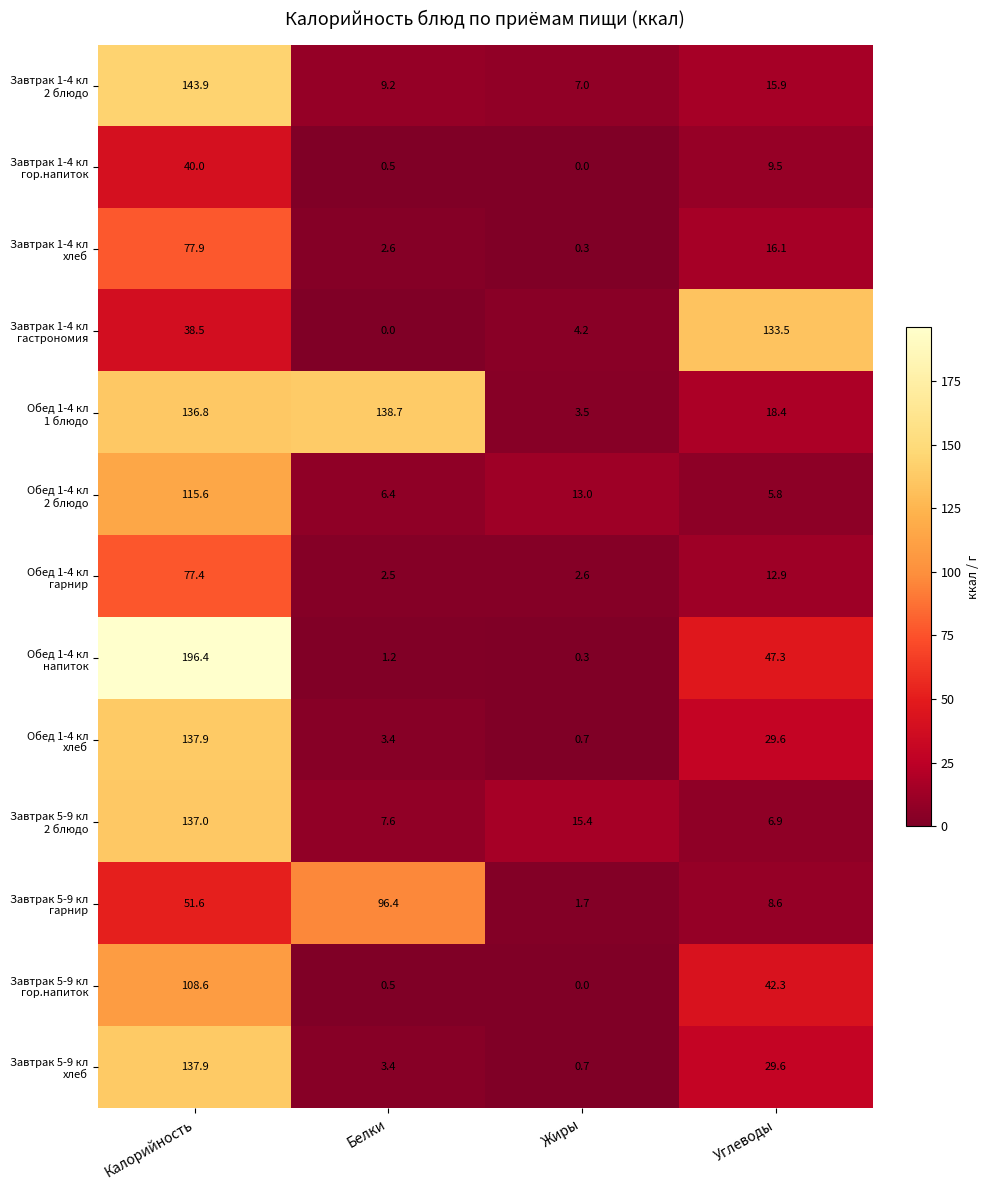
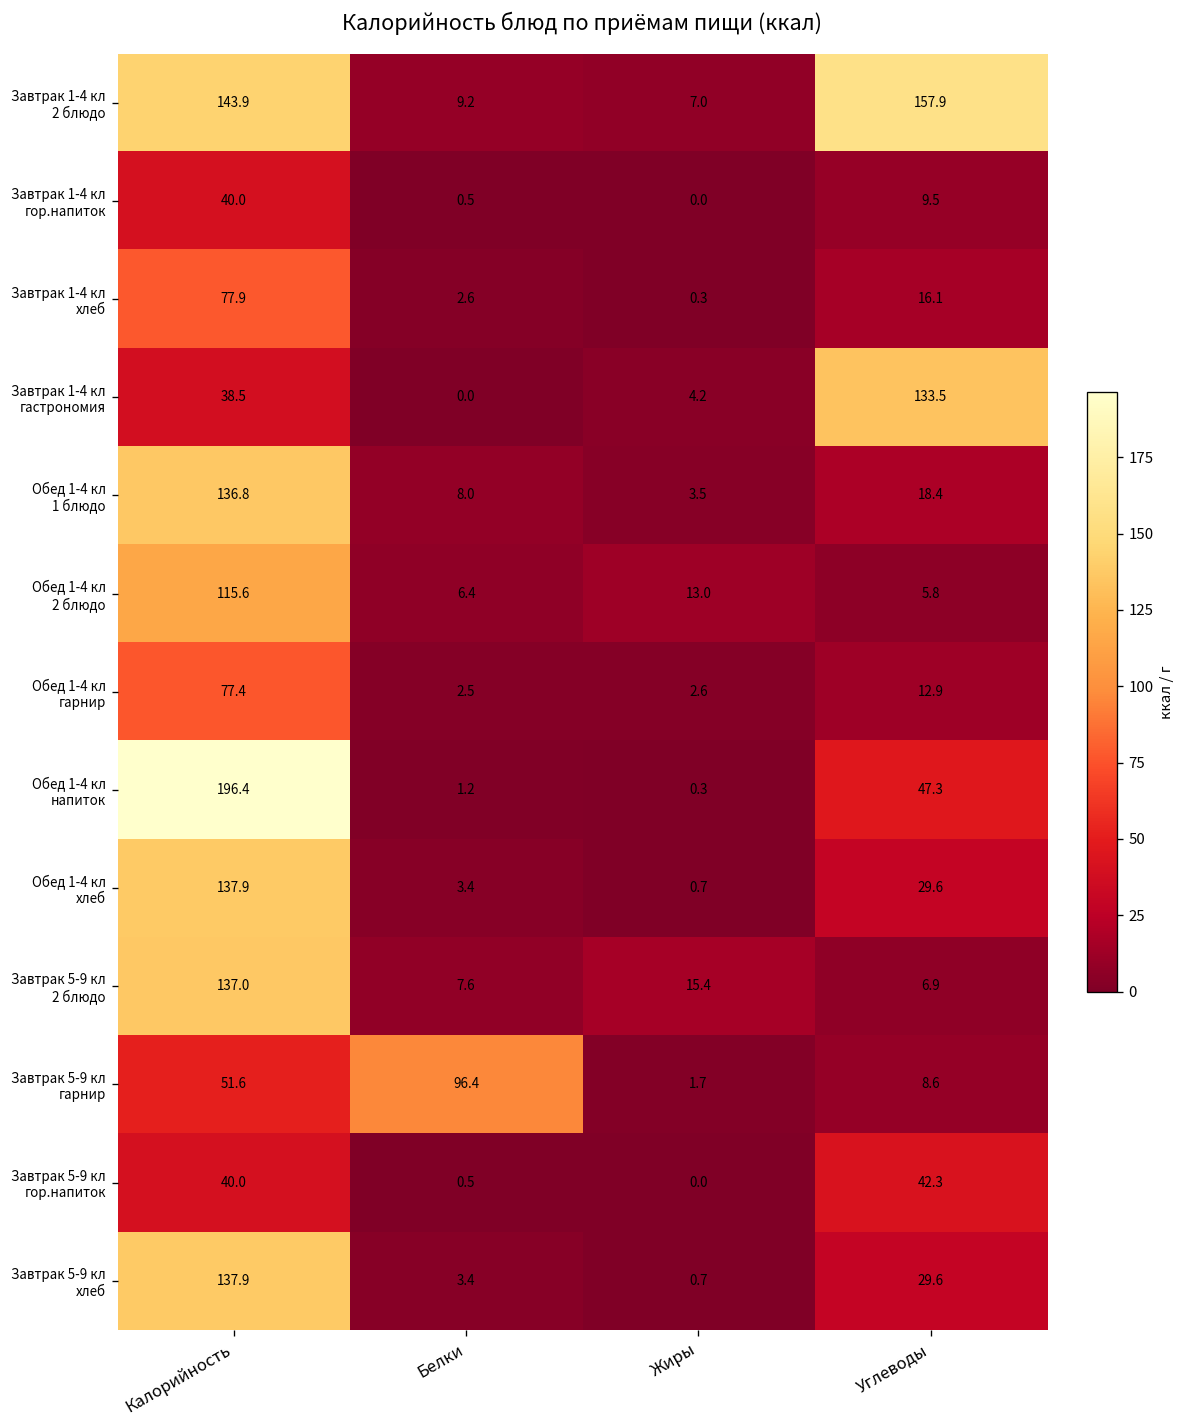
  {
    "Завтрак 1-4 кл 2 блюдо": {
      "Калорийность": 143.9,
      "Белки": 9.2,
      "Жиры": 7.0,
-     "Углеводы": 15.9
+     "Углеводы": 157.9
    },
    "Завтрак 1-4 кл гор.напиток": {
      "Калорийность": 40.0,
      "Белки": 0.5,
      "Жиры": 0.0,
      "Углеводы": 9.5
    },
    "Завтрак 1-4 кл хлеб": {
      "Калорийность": 77.9,
      "Белки": 2.6,
      "Жиры": 0.3,
      "Углеводы": 16.1
    },
    "Завтрак 1-4 кл гастрономия": {
      "Калорийность": 38.5,
      "Белки": 0.0,
      "Жиры": 4.2,
      "Углеводы": 133.5
    },
    "Обед 1-4 кл 1 блюдо": {
      "Калорийность": 136.8,
-     "Белки": 138.7,
+     "Белки": 8.0,
      "Жиры": 3.5,
      "Углеводы": 18.4
    },
    "Обед 1-4 кл 2 блюдо": {
      "Калорийность": 115.6,
      "Белки": 6.4,
      "Жиры": 13.0,
      "Углеводы": 5.8
    },
    "Обед 1-4 кл гарнир": {
      "Калорийность": 77.4,
      "Белки": 2.5,
      "Жиры": 2.6,
      "Углеводы": 12.9
    },
    "Обед 1-4 кл напиток": {
      "Калорийность": 196.4,
      "Белки": 1.2,
      "Жиры": 0.3,
      "Углеводы": 47.3
    },
    "Обед 1-4 кл хлеб": {
      "Калорийность": 137.9,
      "Белки": 3.4,
      "Жиры": 0.7,
      "Углеводы": 29.6
    },
    "Завтрак 5-9 кл 2 блюдо": {
      "Калорийность": 137.0,
      "Белки": 7.6,
      "Жиры": 15.4,
      "Углеводы": 6.9
    },
    "Завтрак 5-9 кл гарнир": {
      "Калорийность": 51.6,
      "Белки": 96.4,
      "Жиры": 1.7,
      "Углеводы": 8.6
    },
    "Завтрак 5-9 кл гор.напиток": {
-     "Калорийность": 108.6,
+     "Калорийность": 40.0,
      "Белки": 0.5,
      "Жиры": 0.0,
      "Углеводы": 42.3
    },
    "Завтрак 5-9 кл хлеб": {
      "Калорийность": 137.9,
      "Белки": 3.4,
      "Жиры": 0.7,
      "Углеводы": 29.6
    }
  }
